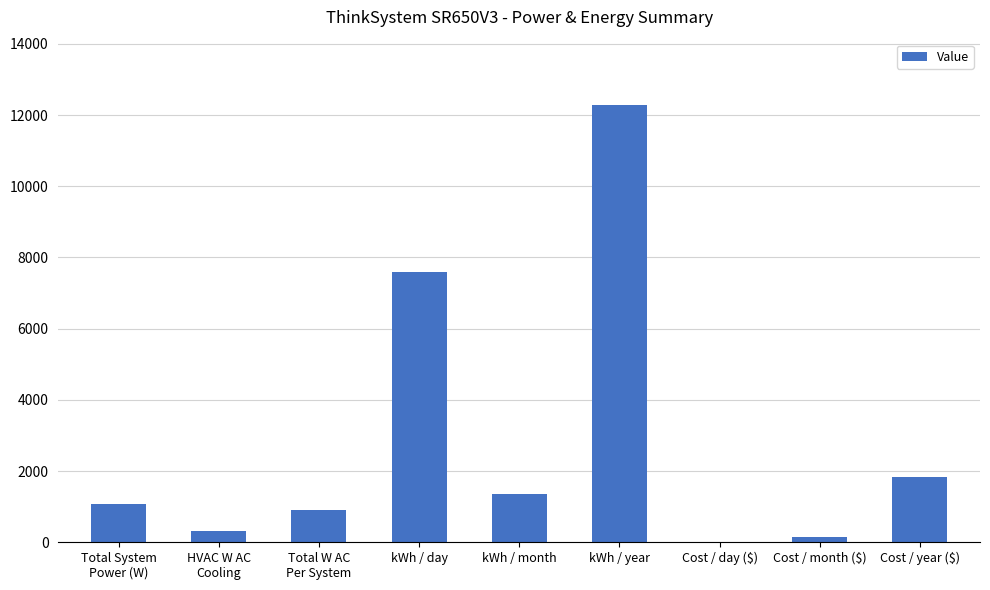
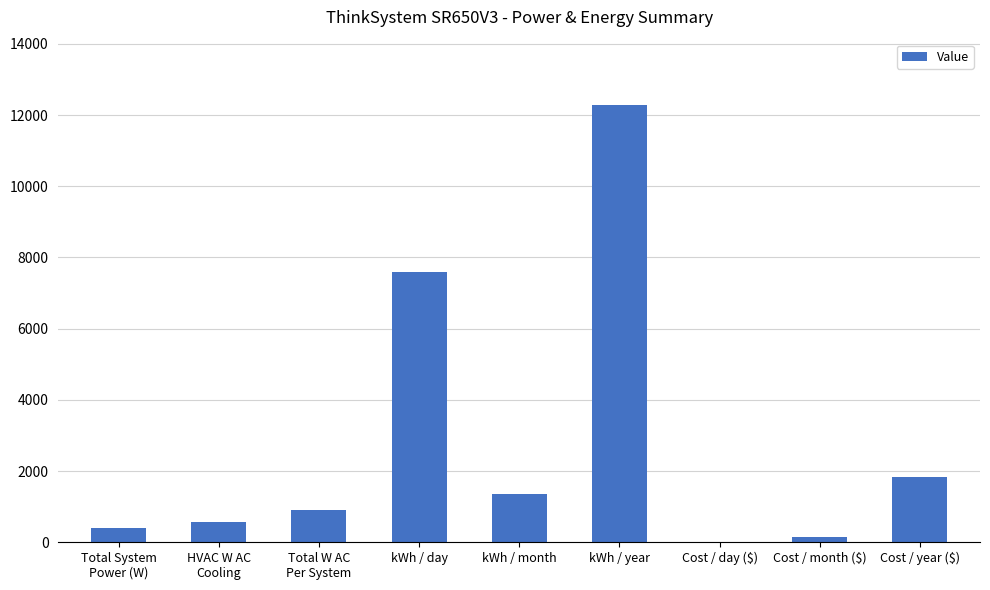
  {
-   "Total System Power (W)": 1100,
-   "HVAC W AC Cooling": 300,
+   "Total System Power (W)": 400,
+   "HVAC W AC Cooling": 600,
    "Total W AC Per System": 900,
    "kWh / day": 7600,
    "kWh / month": 1300,
    "kWh / year": 12300,
    "Cost / month ($)": 200,
    "Cost / year ($)": 1800
  }
